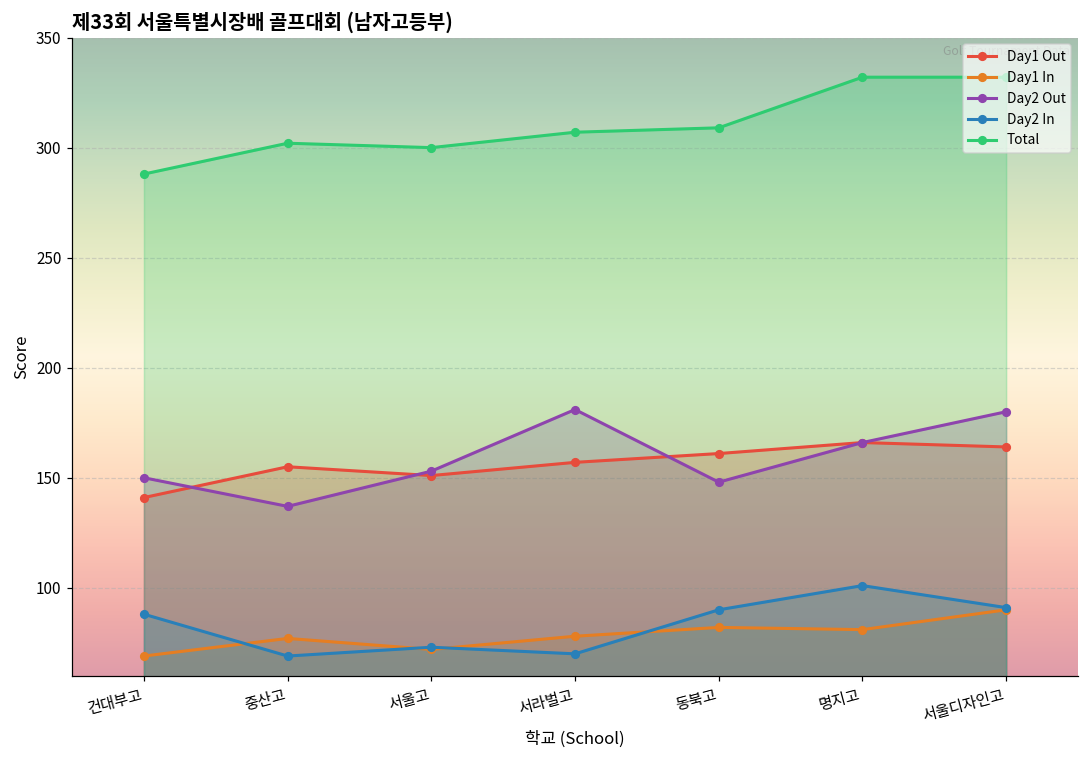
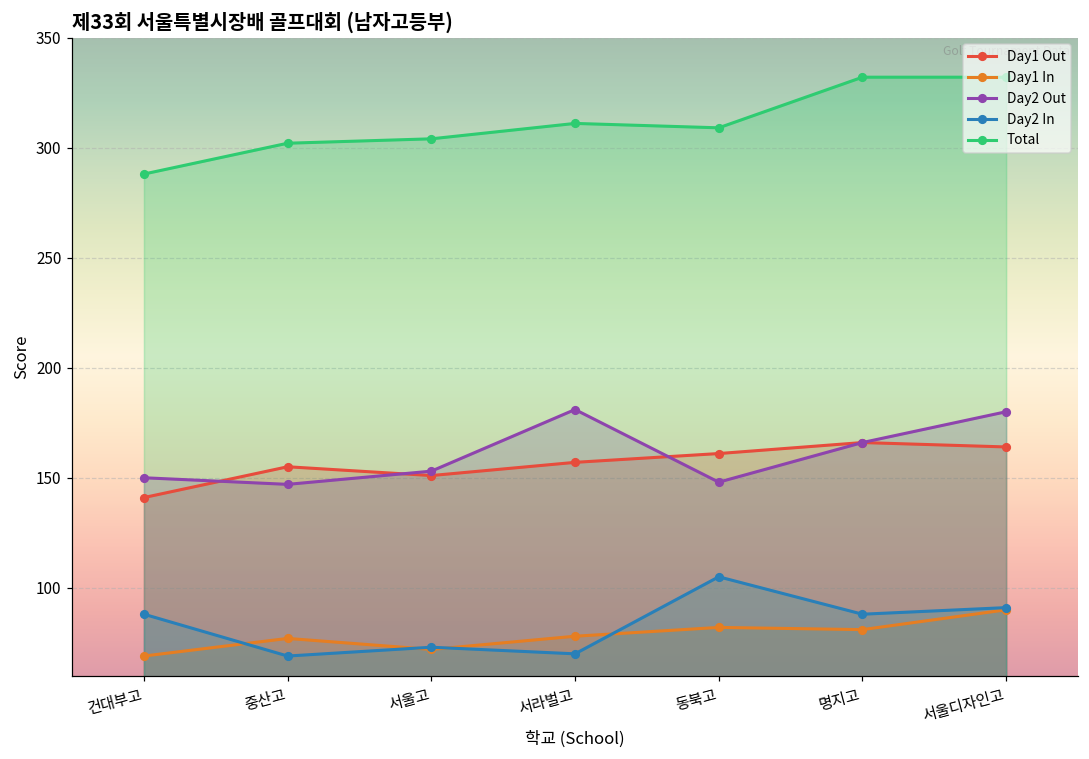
  {
    "Day2 Out": {
      "건대부고": 150,
-     "중산고": 137,
+     "중산고": 147,
      "서울고": 153,
      "서라벌고": 181,
      "동북고": 148,
      "서울디자인고": 180
    },
    "Day2 In": {
      "건대부고": 88,
      "중산고": 69,
      "서라벌고": 70,
-     "동북고": 90,
-     "명지고": 101
+     "동북고": 105,
+     "명지고": 88
    },
    "Total": {
      "건대부고": 288,
      "중산고": 302,
-     "서울고": 300,
-     "서라벌고": 307,
+     "서울고": 304,
+     "서라벌고": 311,
      "동북고": 309,
      "명지고": 332
    }
  }
